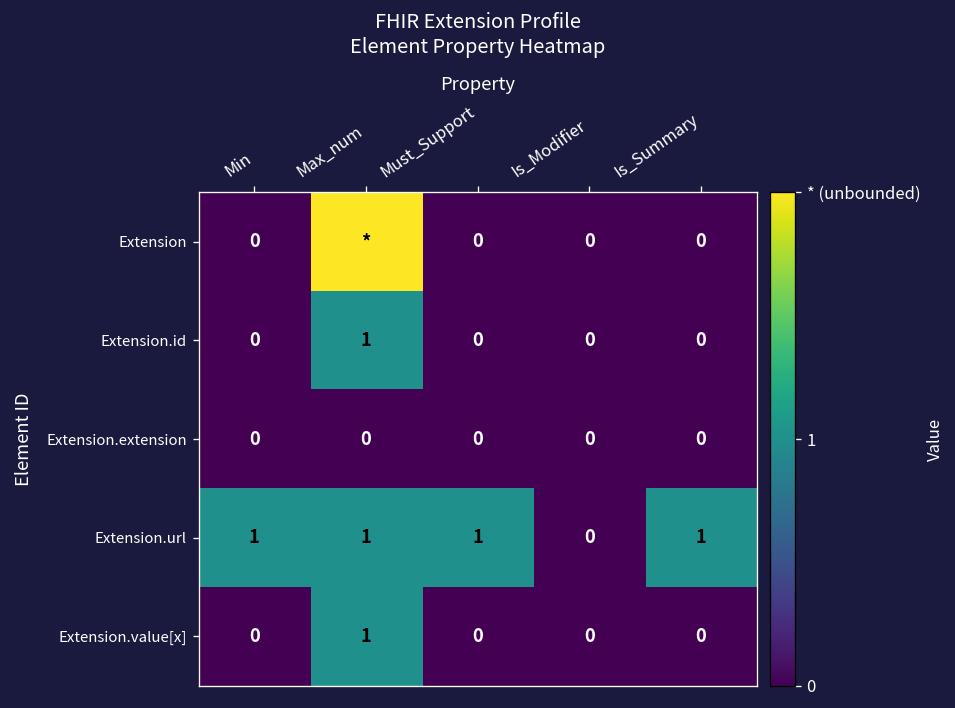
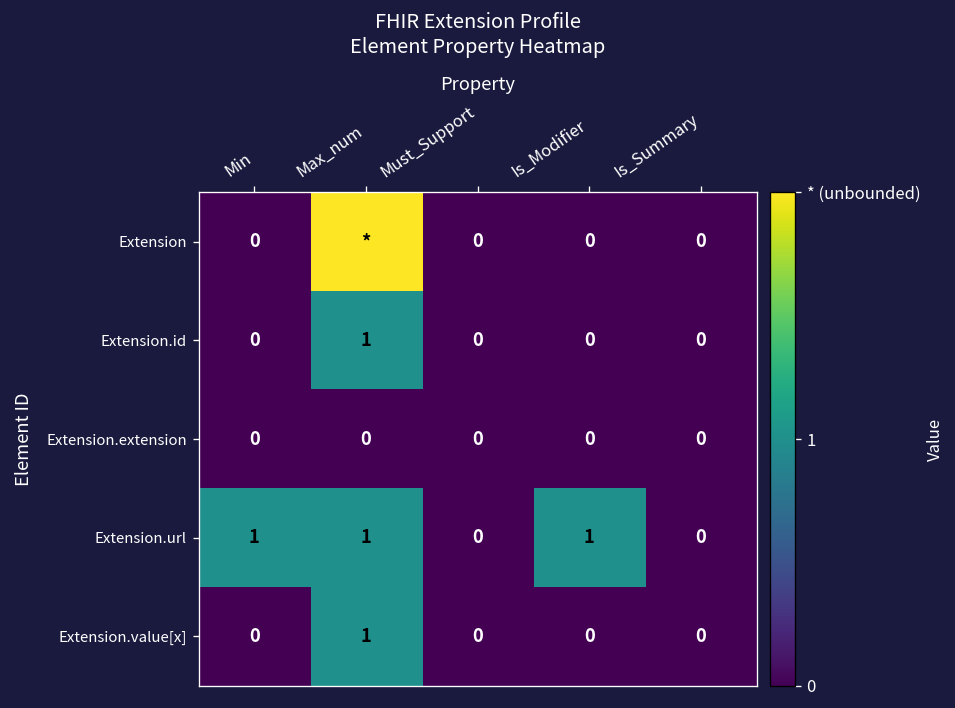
  {
    "Extension": {
      "Min": 0,
      "Must_Support": 0,
      "Is_Modifier": 0,
      "Is_Summary": 0
    },
    "Extension.id": {
      "Min": 0,
      "Max_num": 1,
      "Must_Support": 0,
      "Is_Modifier": 0,
      "Is_Summary": 0
    },
    "Extension.extension": {
      "Min": 0,
      "Max_num": 0,
      "Must_Support": 0,
      "Is_Modifier": 0,
      "Is_Summary": 0
    },
    "Extension.url": {
      "Min": 1,
      "Max_num": 1,
-     "Must_Support": 1,
-     "Is_Modifier": 0,
-     "Is_Summary": 1
+     "Must_Support": 0,
+     "Is_Modifier": 1,
+     "Is_Summary": 0
    },
    "Extension.value[x]": {
      "Min": 0,
      "Max_num": 1,
      "Must_Support": 0,
      "Is_Modifier": 0,
      "Is_Summary": 0
    }
  }
